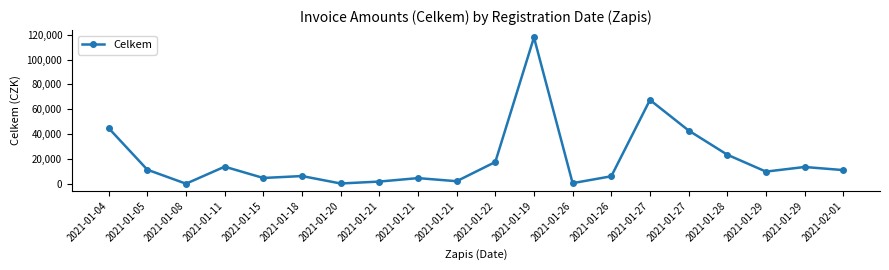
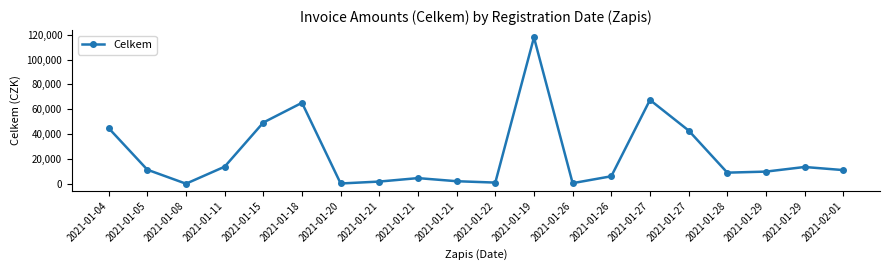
  {
    "2021-01-04": "45,000",
    "2021-01-05": "11,000",
    "2021-01-08": "0",
    "2021-01-11": "14,000",
-   "2021-01-15": "5,000",
-   "2021-01-18": "6,000",
+   "2021-01-15": "49,000",
+   "2021-01-18": "65,000",
    "2021-01-20": "0",
-   "2021-01-22": "17,000",
+   "2021-01-22": "1,000",
    "2021-01-19": "118,000",
-   "2021-01-28": "23,000",
+   "2021-01-28": "9,000",
    "2021-02-01": "11,000"
  }
